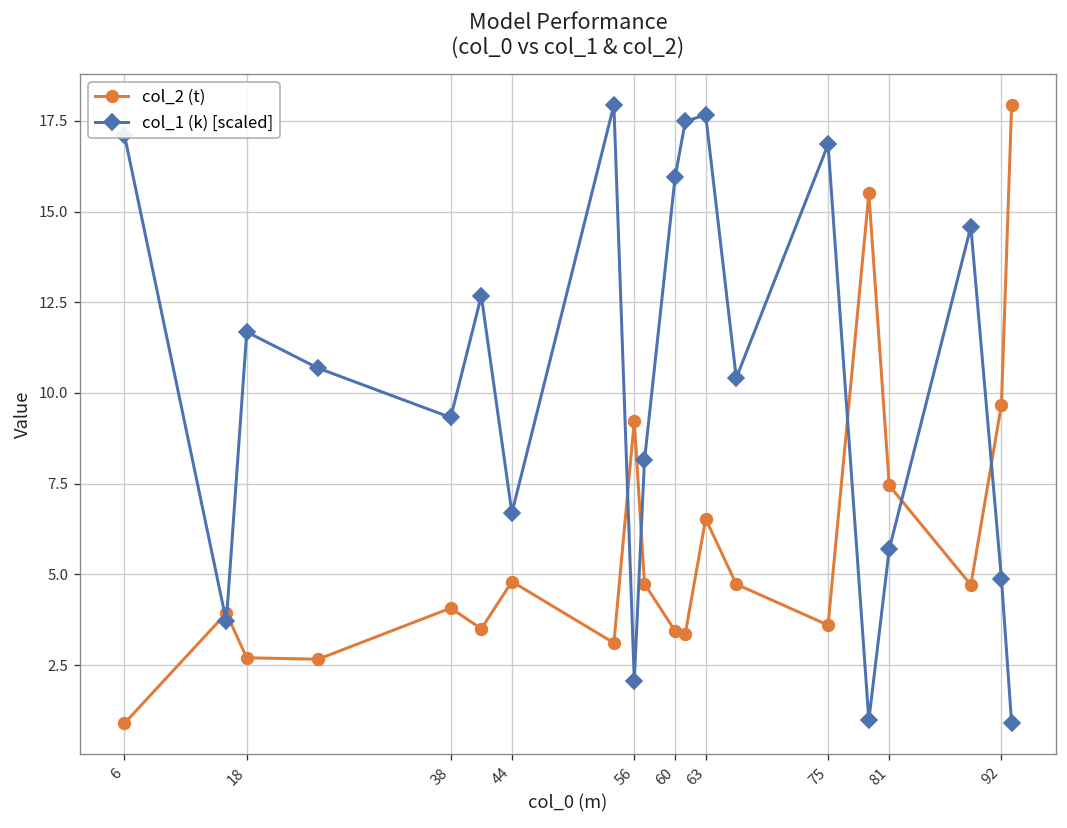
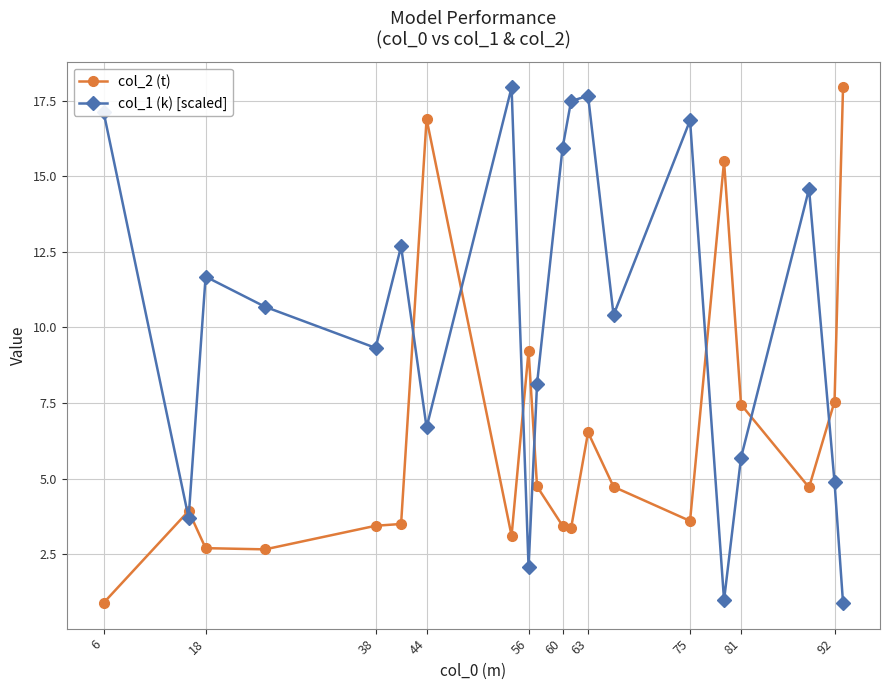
  {
    "col_2 (t)": {
      "6": 0.9,
      "18": 2.7,
-     "38": 4.1,
-     "44": 4.8,
+     "38": 3.4,
+     "44": 16.9,
      "56": 9.2,
      "60": 3.4,
      "63": 6.5,
      "75": 3.6,
      "81": 7.5,
-     "92": 9.7
+     "92": 7.6
    },
    "col_1 (k) [scaled]": {
      "18": 11.7,
      "38": 9.3,
      "44": 6.7,
      "56": 2.1,
      "60": 15.9,
      "63": 17.7,
      "75": 16.9,
      "81": 5.7,
      "92": 4.9
    }
  }
